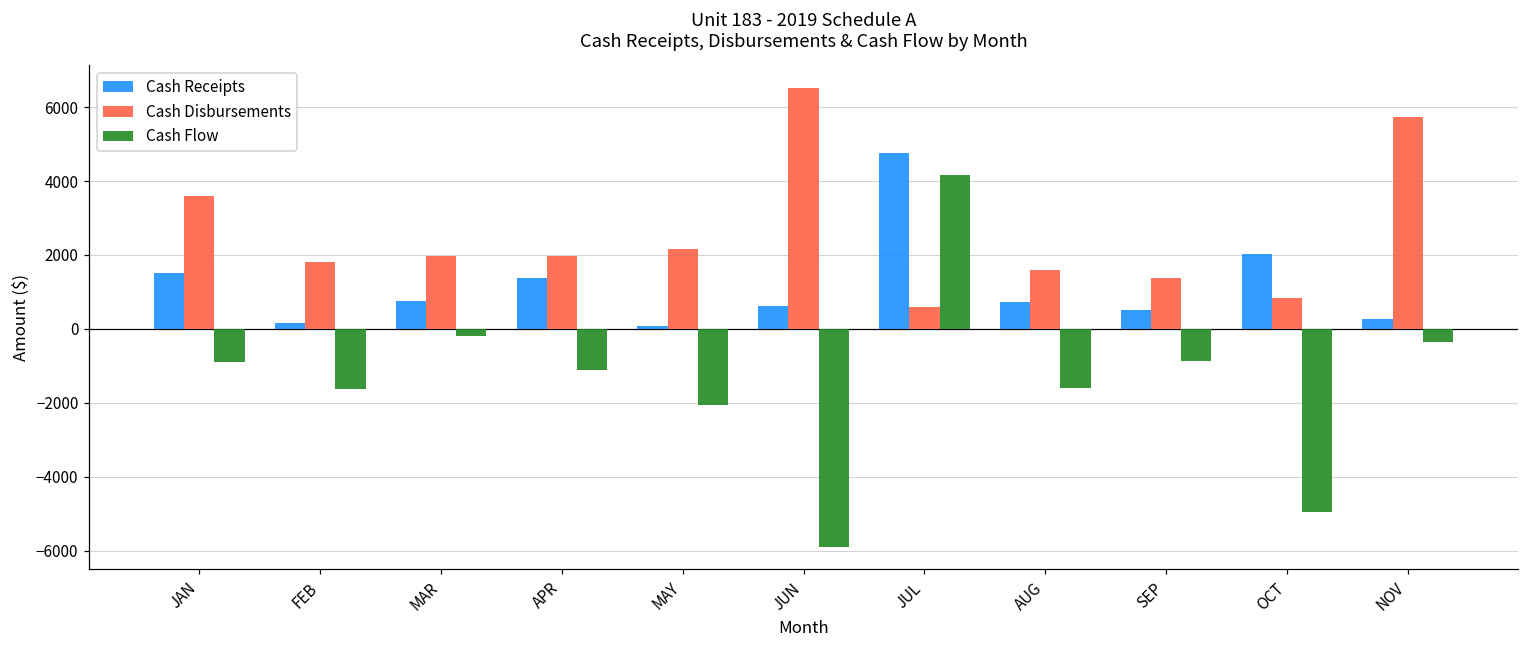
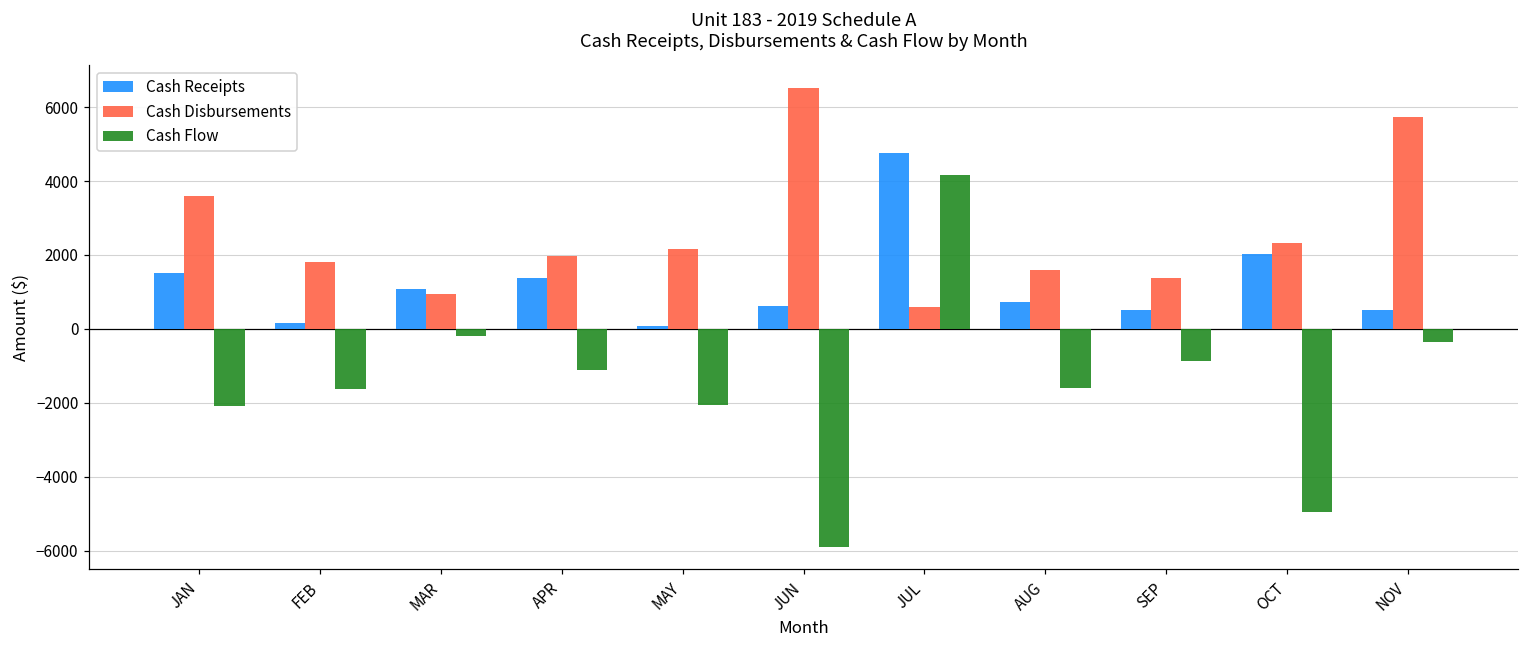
  {
    "Cash Receipts": {
      "JAN": 1500,
      "FEB": 200,
-     "MAR": 800,
+     "MAR": 1100,
      "APR": 1400,
      "MAY": 100,
      "JUN": 600,
      "JUL": 4800,
      "AUG": 700,
      "SEP": 500,
      "OCT": 2000,
-     "NOV": 300
+     "NOV": 500
    },
    "Cash Disbursements": {
      "JAN": 3600,
      "FEB": 1800,
-     "MAR": 2000,
+     "MAR": 900,
      "APR": 2000,
      "MAY": 2200,
      "JUN": 6500,
      "JUL": 600,
      "AUG": 1600,
      "SEP": 1400,
-     "OCT": 800,
+     "OCT": 2300,
      "NOV": 5700
    },
    "Cash Flow": {
-     "JAN": -900,
+     "JAN": -2100,
      "FEB": -1600,
      "MAR": -200,
      "APR": -1100,
      "MAY": -2100,
      "JUN": -5900,
      "JUL": 4200,
      "AUG": -1600,
      "SEP": -900,
      "OCT": -4900,
      "NOV": -400
    }
  }
